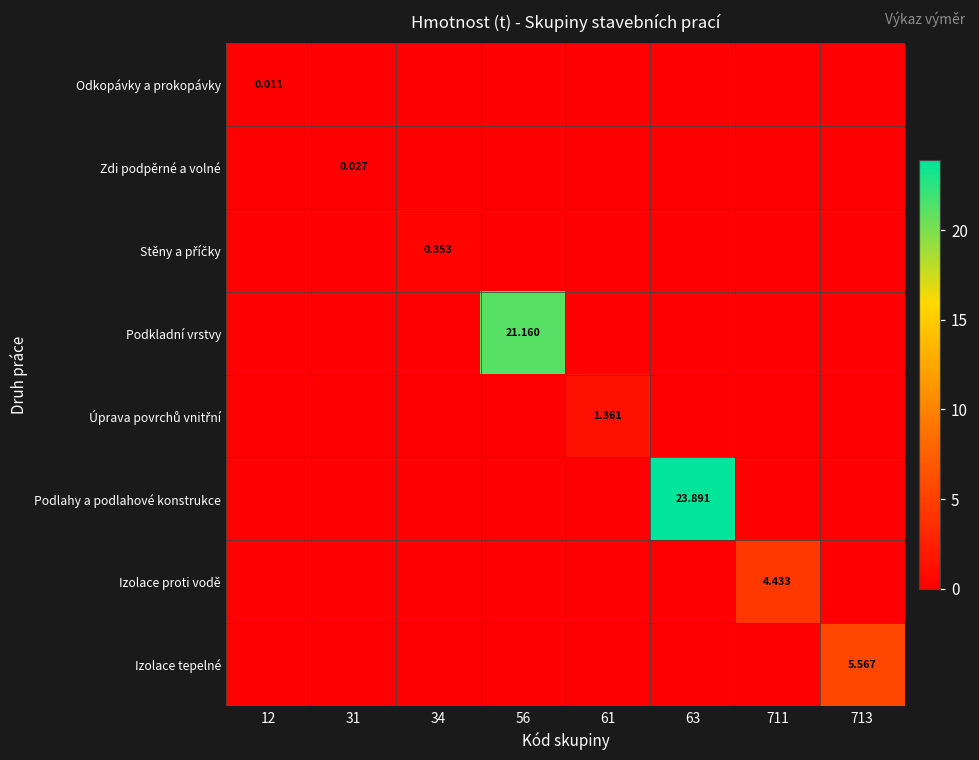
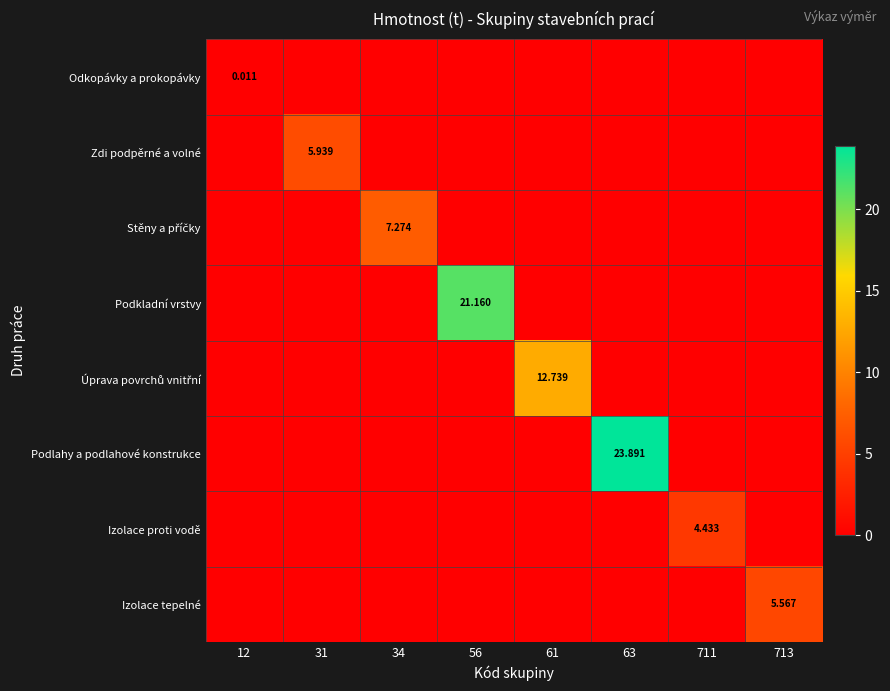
  {
    "Odkopávky a prokopávky": {
      "12": 0.011
    },
    "Zdi podpěrné a volné": {
-     "31": 0.027
+     "31": 5.939
    },
    "Stěny a příčky": {
-     "34": 0.353
+     "34": 7.274
    },
    "Podkladní vrstvy": {
      "56": 21.160
    },
    "Úprava povrchů vnitřní": {
-     "61": 1.361
+     "61": 12.739
    },
    "Podlahy a podlahové konstrukce": {
      "63": 23.891
    },
    "Izolace proti vodě": {
      "711": 4.433
    },
    "Izolace tepelné": {
      "713": 5.567
    }
  }
